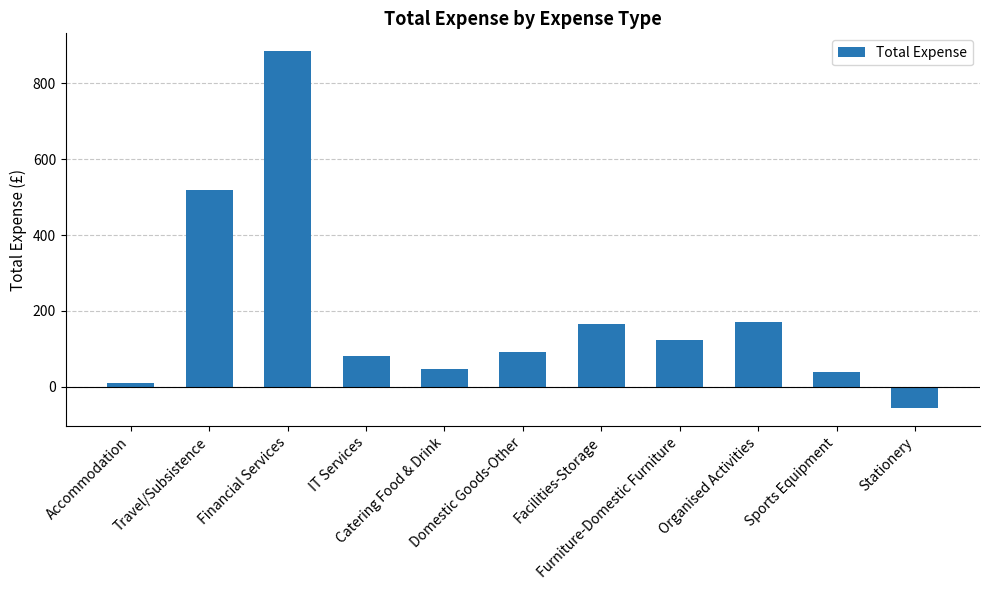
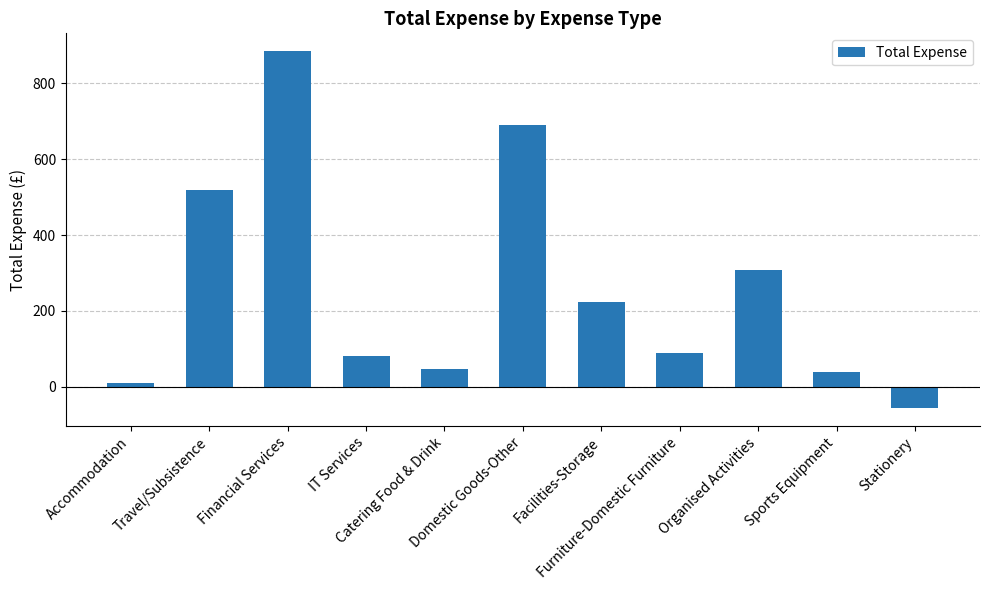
  {
    "Accommodation": 10,
    "Travel/Subsistence": 520,
    "Financial Services": 880,
    "IT Services": 80,
    "Catering Food & Drink": 50,
-   "Domestic Goods-Other": 90,
-   "Facilities-Storage": 170,
-   "Furniture-Domestic Furniture": 120,
-   "Organised Activities": 170,
+   "Domestic Goods-Other": 690,
+   "Facilities-Storage": 220,
+   "Furniture-Domestic Furniture": 90,
+   "Organised Activities": 310,
    "Sports Equipment": 40,
    "Stationery": -60
  }
